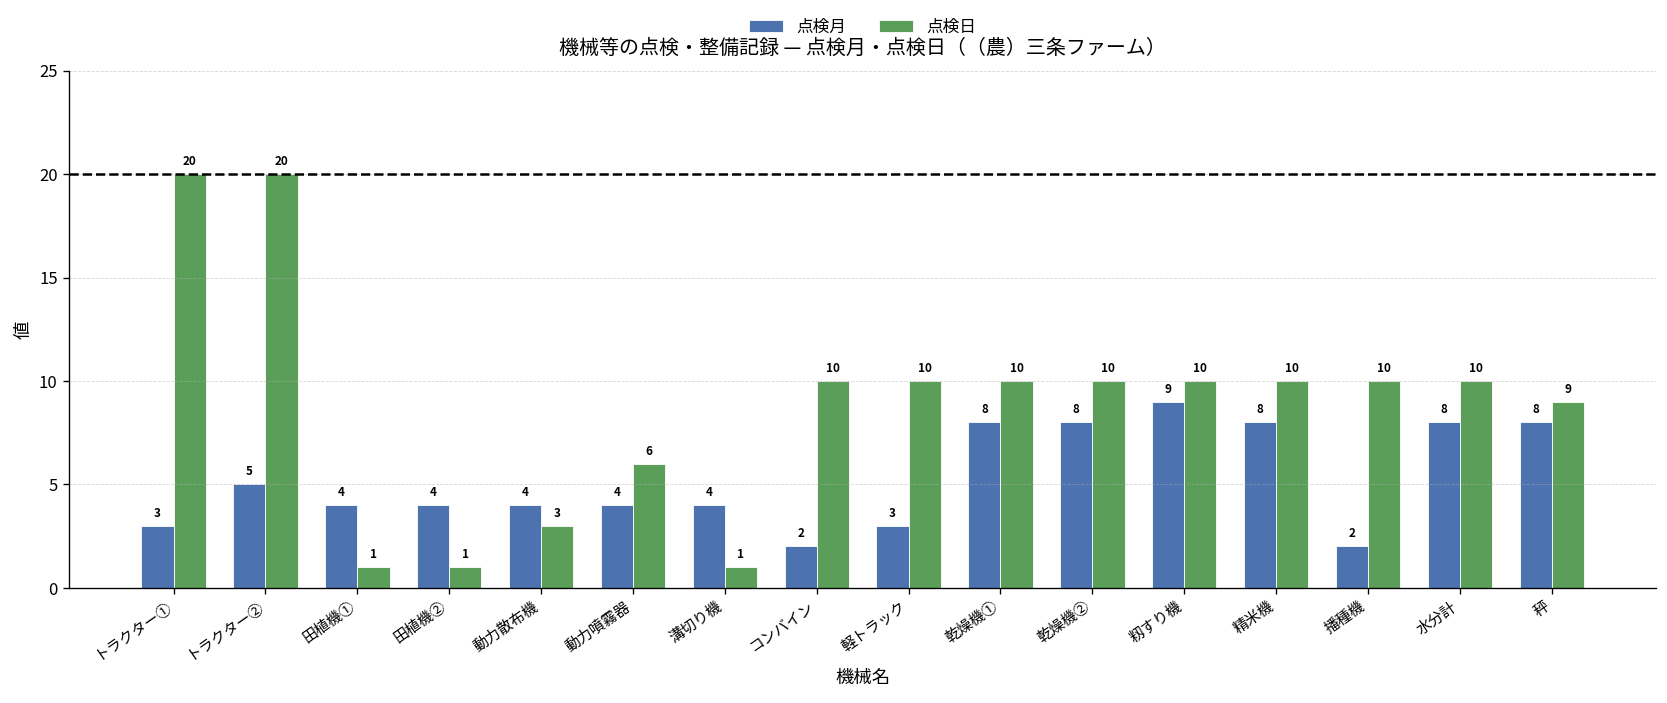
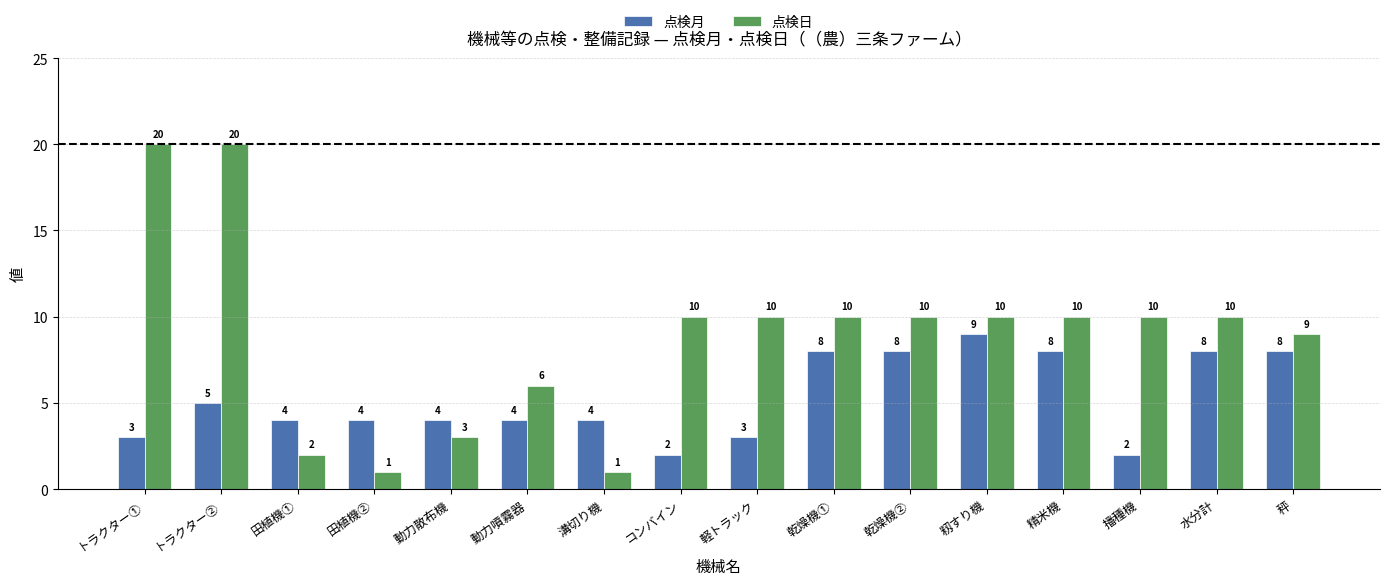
  {
    "点検月": {
      "トラクター①": 3,
      "トラクター②": 5,
      "田植機①": 4,
      "田植機②": 4,
      "動力散布機": 4,
      "動力噴霧器": 4,
      "溝切り機": 4,
      "コンバイン": 2,
      "軽トラック": 3,
      "乾燥機①": 8,
      "乾燥機②": 8,
      "籾すり機": 9,
      "精米機": 8,
      "播種機": 2,
      "水分計": 8,
      "秤": 8
    },
    "点検日": {
      "トラクター①": 20,
      "トラクター②": 20,
-     "田植機①": 1,
+     "田植機①": 2,
      "田植機②": 1,
      "動力散布機": 3,
      "動力噴霧器": 6,
      "溝切り機": 1,
      "コンバイン": 10,
      "軽トラック": 10,
      "乾燥機①": 10,
      "乾燥機②": 10,
      "籾すり機": 10,
      "精米機": 10,
      "播種機": 10,
      "水分計": 10,
      "秤": 9
    }
  }
